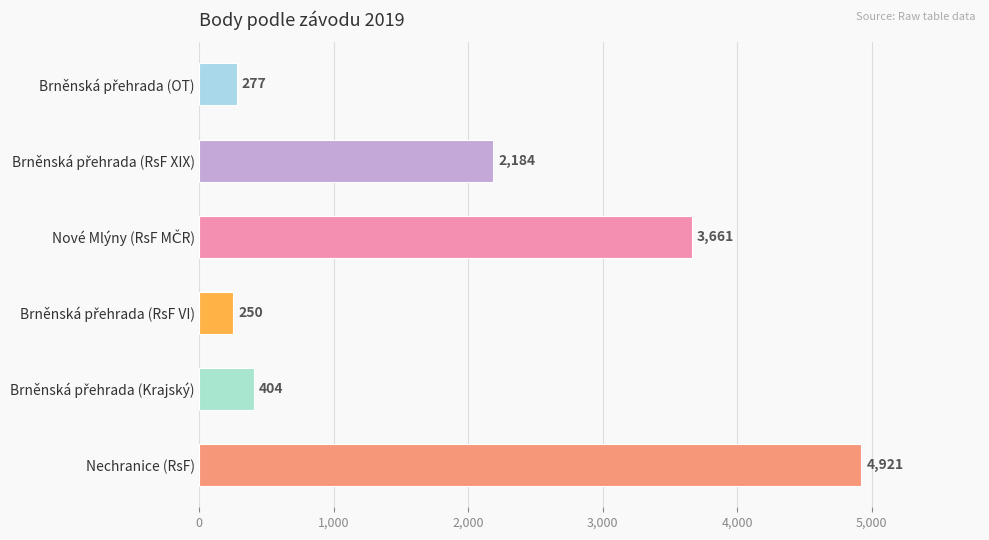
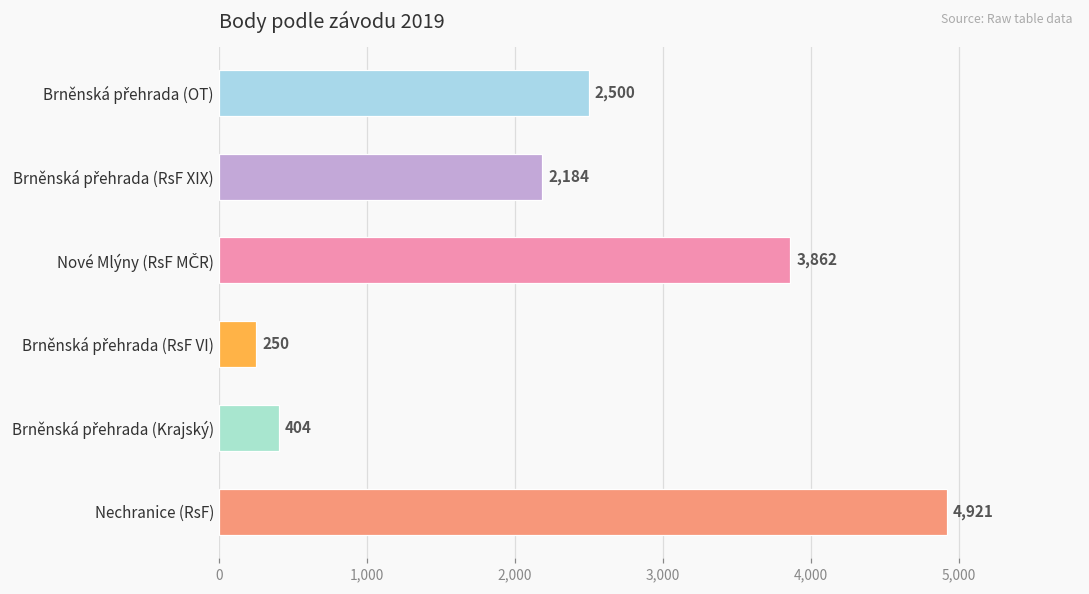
  {
-   "Brněnská přehrada (OT)": "277",
+   "Brněnská přehrada (OT)": "2,500",
    "Brněnská přehrada (RsF XIX)": "2,184",
-   "Nové Mlýny (RsF MČR)": "3,661",
+   "Nové Mlýny (RsF MČR)": "3,862",
    "Brněnská přehrada (RsF VI)": "250",
    "Brněnská přehrada (Krajský)": "404",
    "Nechranice (RsF)": "4,921"
  }
